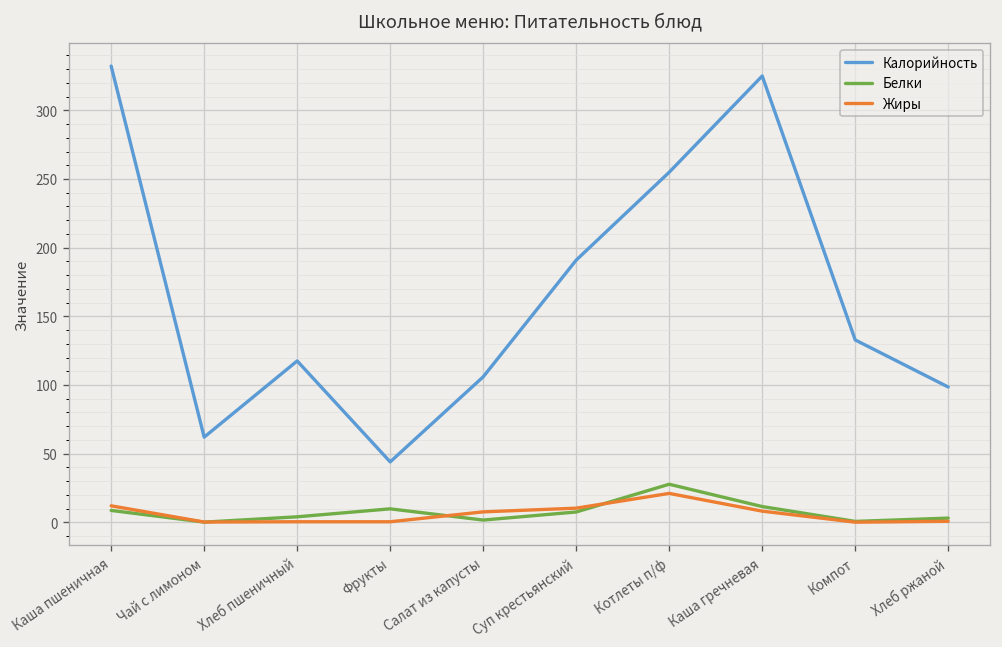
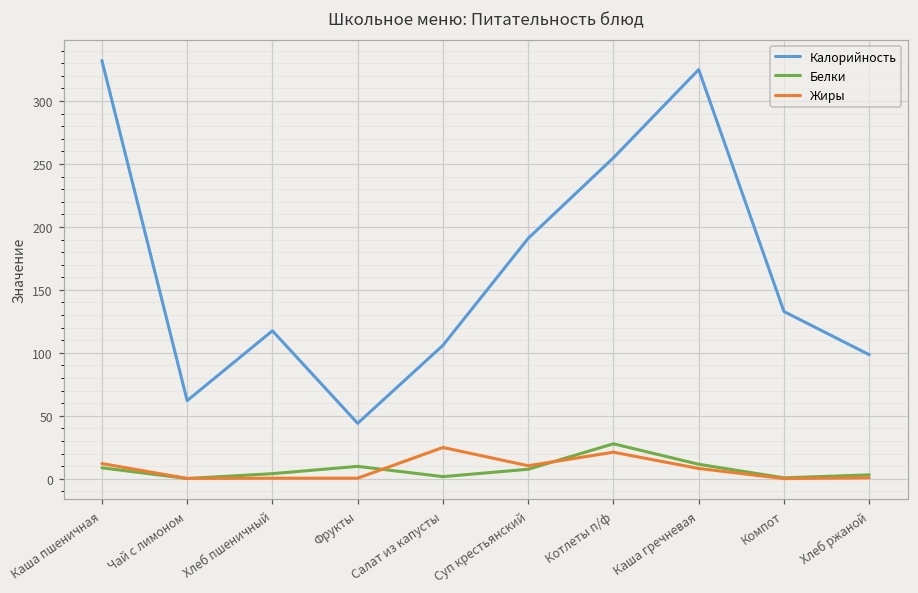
  {
    "Калорийность": {
      "Каша пшеничная": 332,
      "Чай с лимоном": 62,
      "Хлеб пшеничный": 118,
      "Фрукты": 44,
      "Салат из капусты": 106,
      "Суп крестьянский": 191,
      "Котлеты п/ф": 255,
      "Каша гречневая": 325,
      "Компот": 133,
      "Хлеб ржаной": 99
    },
    "Белки": {
      "Каша пшеничная": 9,
      "Хлеб пшеничный": 4,
      "Фрукты": 10,
      "Салат из капусты": 2,
      "Суп крестьянский": 8,
      "Котлеты п/ф": 28,
      "Каша гречневая": 11,
      "Хлеб ржаной": 3
    },
    "Жиры": {
      "Каша пшеничная": 12,
      "Хлеб пшеничный": 0,
      "Фрукты": 0,
-     "Салат из капусты": 8,
+     "Салат из капусты": 25,
      "Суп крестьянский": 10,
      "Котлеты п/ф": 21,
      "Каша гречневая": 8,
      "Хлеб ржаной": 1
    }
  }
